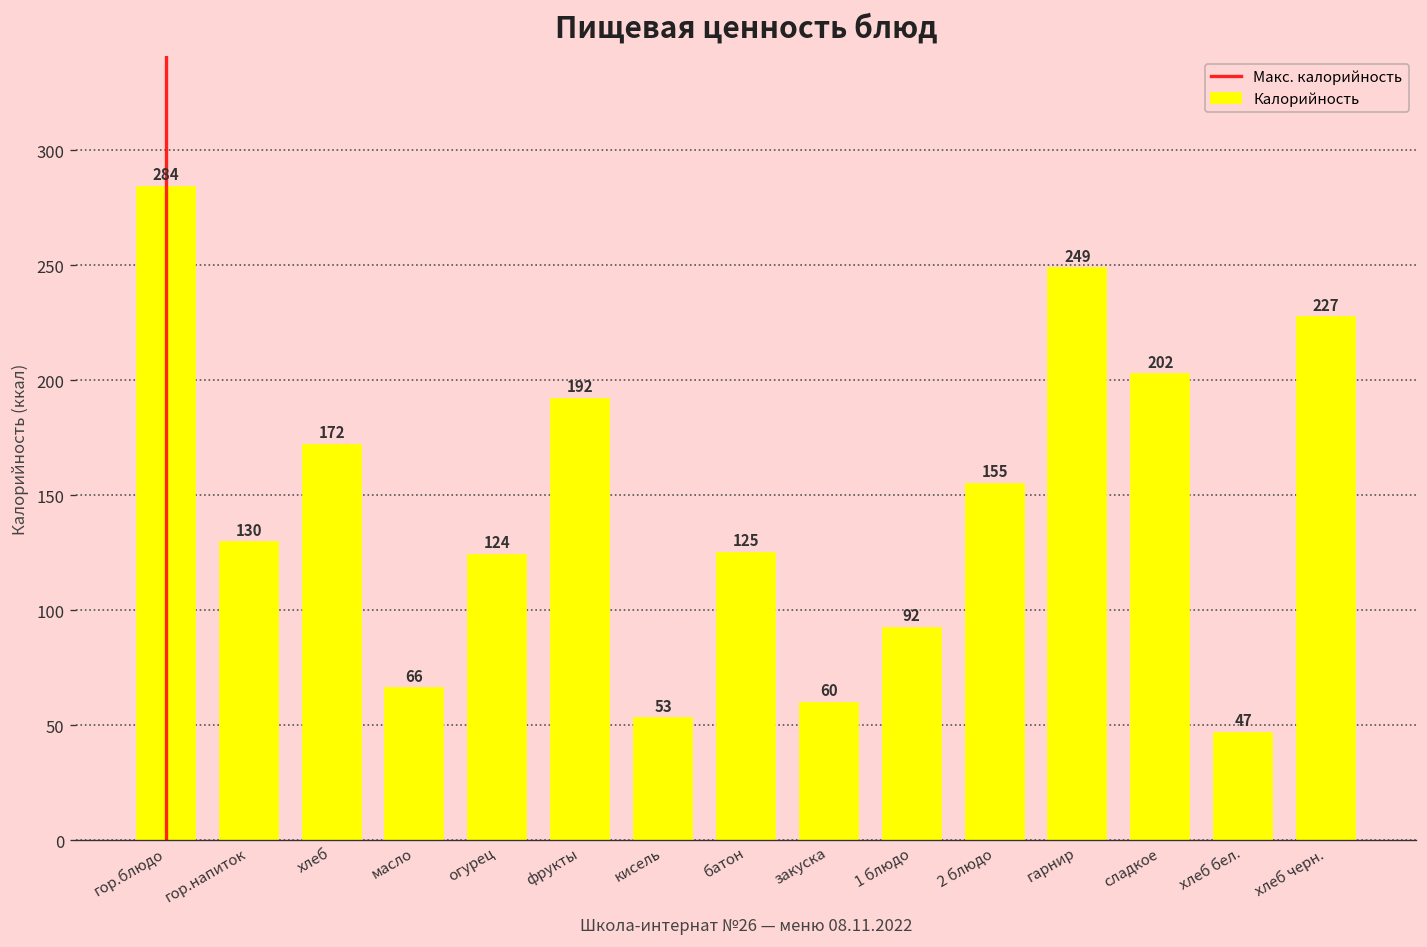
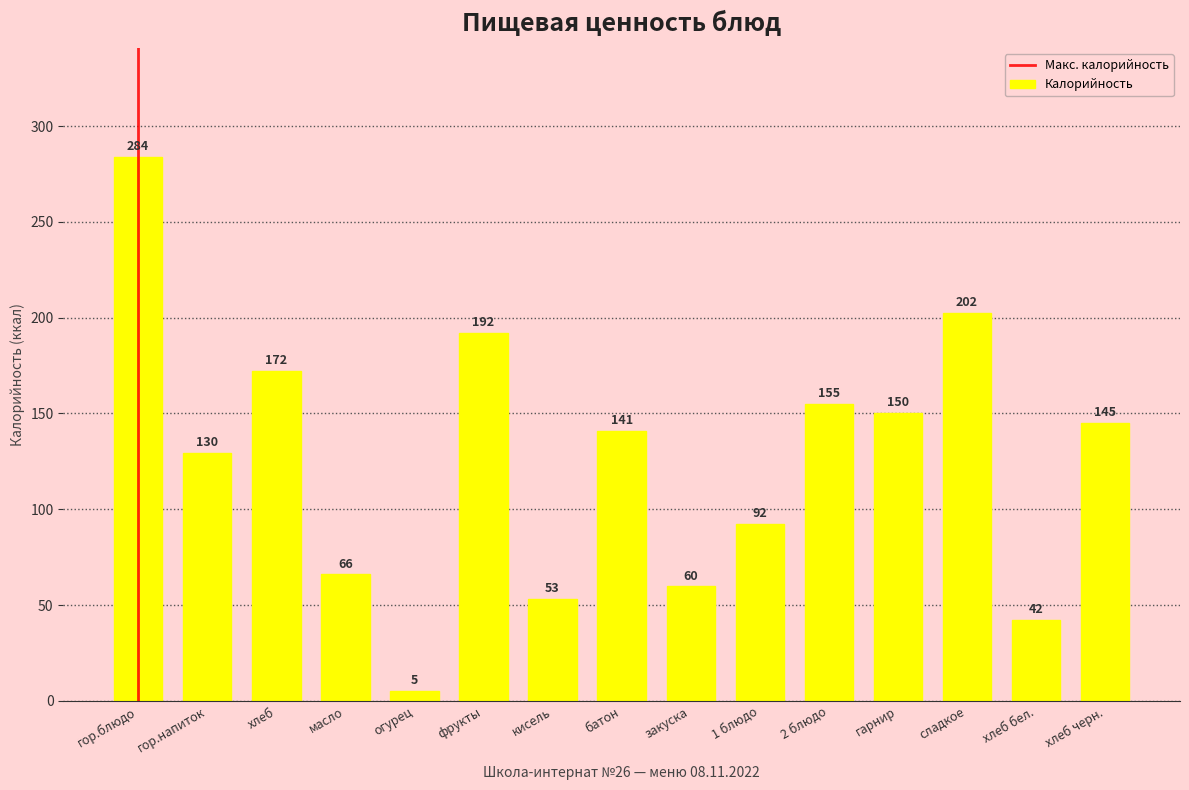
  {
    "гор.блюдо": 284,
    "гор.напиток": 130,
    "хлеб": 172,
    "масло": 66,
-   "огурец": 124,
+   "огурец": 5,
    "фрукты": 192,
    "кисель": 53,
-   "батон": 125,
+   "батон": 141,
    "закуска": 60,
    "1 блюдо": 92,
    "2 блюдо": 155,
-   "гарнир": 249,
+   "гарнир": 150,
    "сладкое": 202,
-   "хлеб бел.": 47,
-   "хлеб черн.": 227
+   "хлеб бел.": 42,
+   "хлеб черн.": 145
  }
